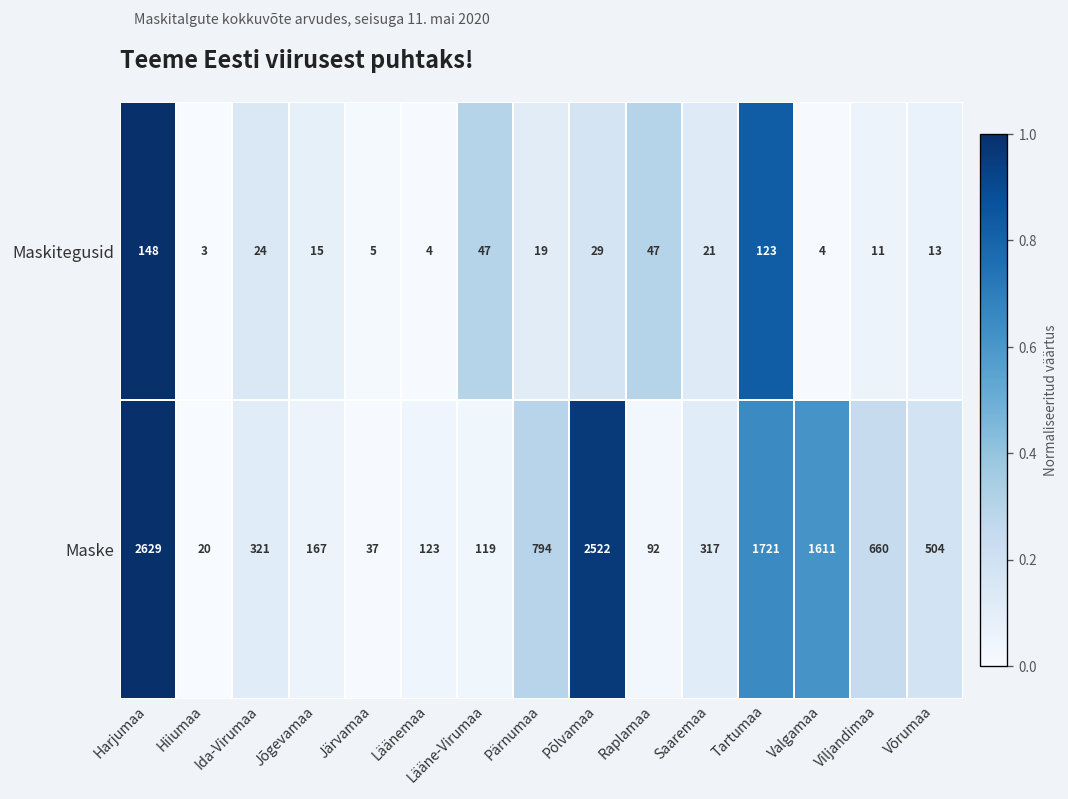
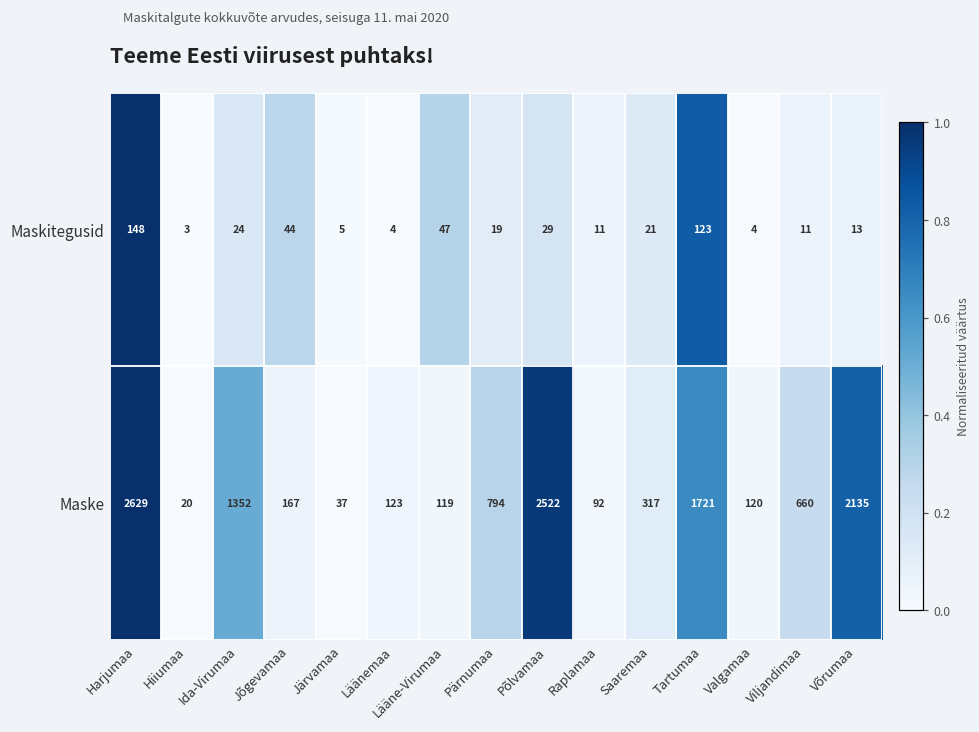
  {
    "Maskitegusid": {
      "Harjumaa": 148,
      "Hiiumaa": 3,
      "Ida-Virumaa": 24,
-     "Jõgevamaa": 15,
+     "Jõgevamaa": 44,
      "Järvamaa": 5,
      "Läänemaa": 4,
      "Lääne-Virumaa": 47,
      "Pärnumaa": 19,
      "Põlvamaa": 29,
-     "Raplamaa": 47,
+     "Raplamaa": 11,
      "Saaremaa": 21,
      "Tartumaa": 123,
      "Valgamaa": 4,
      "Viljandimaa": 11,
      "Võrumaa": 13
    },
    "Maske": {
      "Harjumaa": 2629,
      "Hiiumaa": 20,
-     "Ida-Virumaa": 321,
+     "Ida-Virumaa": 1352,
      "Jõgevamaa": 167,
      "Järvamaa": 37,
      "Läänemaa": 123,
      "Lääne-Virumaa": 119,
      "Pärnumaa": 794,
      "Põlvamaa": 2522,
      "Raplamaa": 92,
      "Saaremaa": 317,
      "Tartumaa": 1721,
-     "Valgamaa": 1611,
+     "Valgamaa": 120,
      "Viljandimaa": 660,
-     "Võrumaa": 504
+     "Võrumaa": 2135
    }
  }
